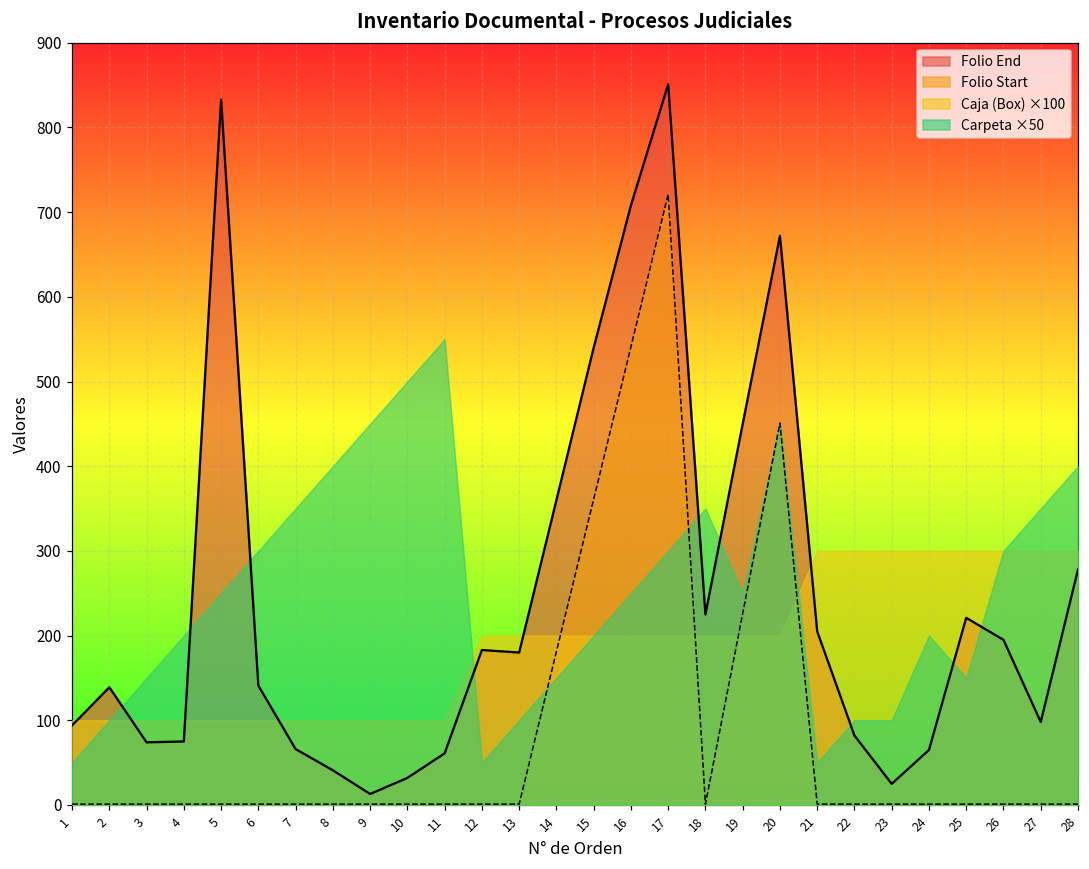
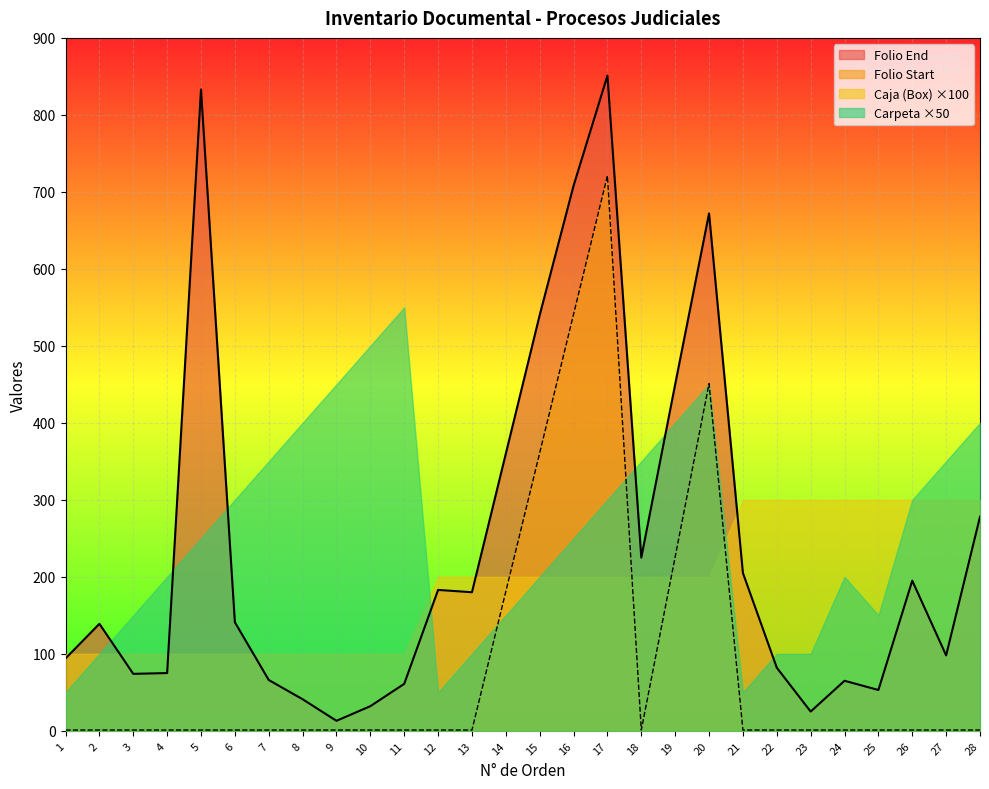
  {
    "Folio End": {
      "1": 90,
      "2": 140,
      "3": 70,
      "4": 80,
      "5": 830,
      "6": 140,
      "7": 70,
      "8": 40,
      "9": 10,
      "10": 30,
      "11": 60,
      "12": 180,
      "13": 180,
      "14": 360,
      "15": 540,
      "16": 710,
      "17": 850,
      "18": 230,
      "19": 450,
      "20": 670,
      "21": 210,
      "22": 80,
      "23": 30,
      "24": 70,
-     "25": 220,
+     "25": 50,
      "26": 200,
      "27": 100,
      "28": 280
    },
    "Carpeta ×50": {
      "1": 50,
      "3": 150,
      "4": 200,
      "5": 250,
      "6": 300,
      "7": 350,
      "8": 400,
      "9": 450,
      "10": 500,
      "11": 550,
      "12": 50,
      "13": 100,
      "14": 150,
      "16": 250,
      "17": 300,
      "18": 350,
-     "19": 250,
+     "19": 400,
      "21": 50,
      "22": 100,
      "23": 100,
      "24": 200,
      "25": 150,
      "27": 350,
      "28": 400
    }
  }
